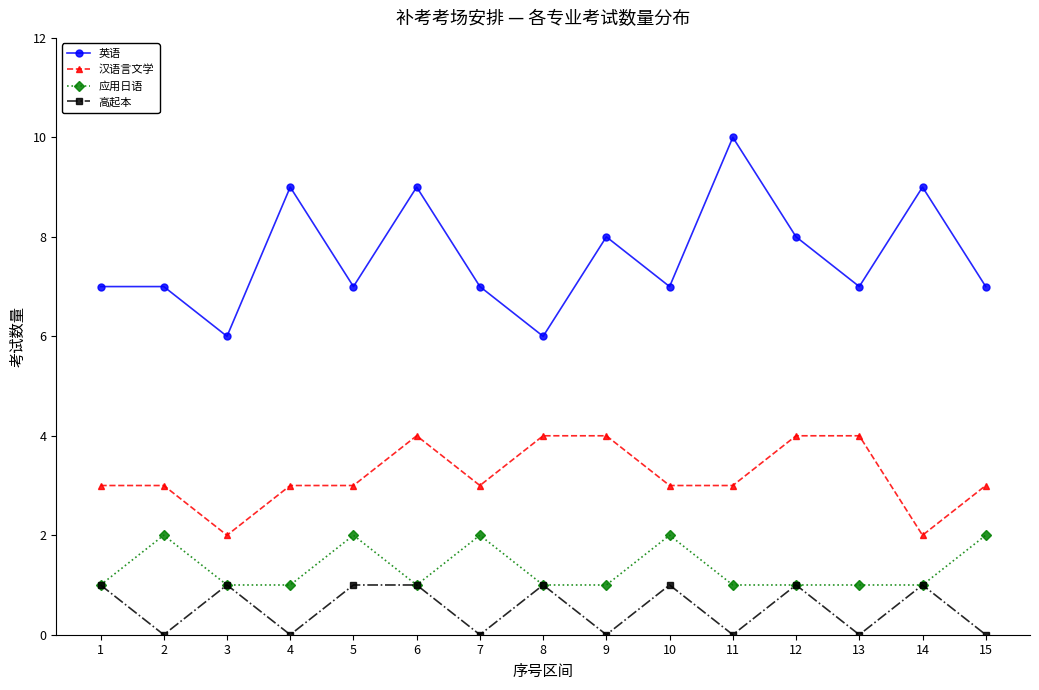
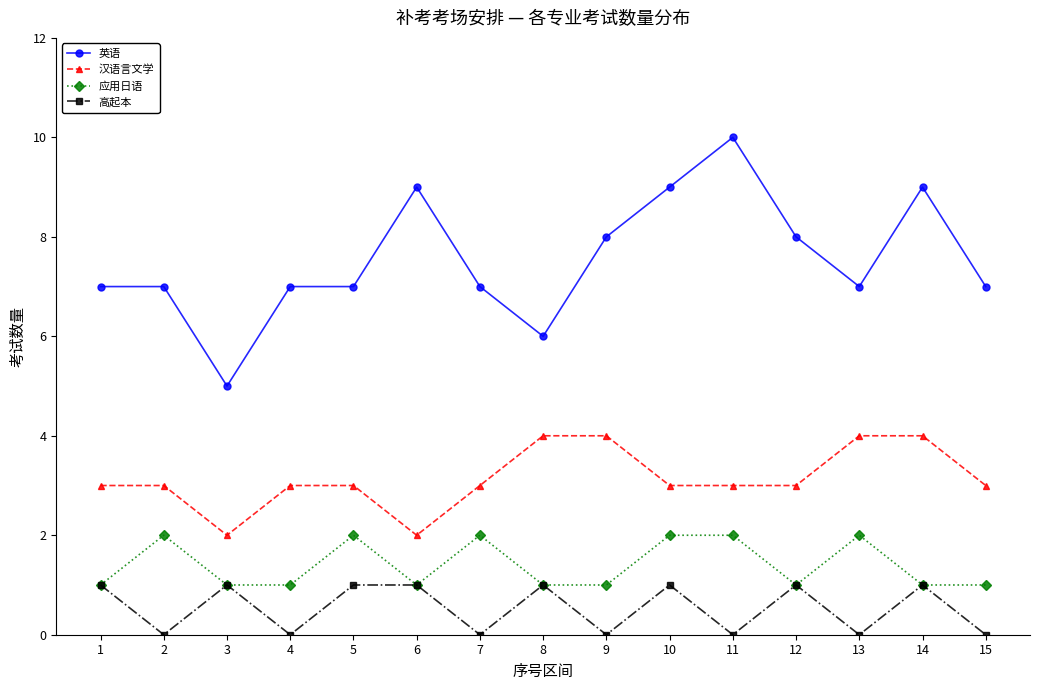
  {
    "英语": {
      "1": 7,
      "2": 7,
-     "3": 6,
-     "4": 9,
+     "3": 5,
+     "4": 7,
      "5": 7,
      "6": 9,
      "7": 7,
      "8": 6,
      "9": 8,
-     "10": 7,
+     "10": 9,
      "11": 10,
      "12": 8,
      "13": 7,
      "14": 9,
      "15": 7
    },
    "汉语言文学": {
      "1": 3,
      "2": 3,
      "3": 2,
      "4": 3,
      "5": 3,
-     "6": 4,
+     "6": 2,
      "7": 3,
      "8": 4,
      "9": 4,
      "10": 3,
      "11": 3,
-     "12": 4,
+     "12": 3,
      "13": 4,
-     "14": 2,
+     "14": 4,
      "15": 3
    },
    "应用日语": {
      "2": 2,
      "4": 1,
      "5": 2,
      "7": 2,
      "9": 1,
      "10": 2,
-     "11": 1,
-     "13": 1,
-     "15": 2
+     "11": 2,
+     "13": 2,
+     "15": 1
    },
    "高起本": {
      "2": 0,
      "4": 0,
      "5": 1,
      "7": 0,
      "9": 0,
      "10": 1,
      "11": 0,
      "13": 0,
      "15": 0
    }
  }
